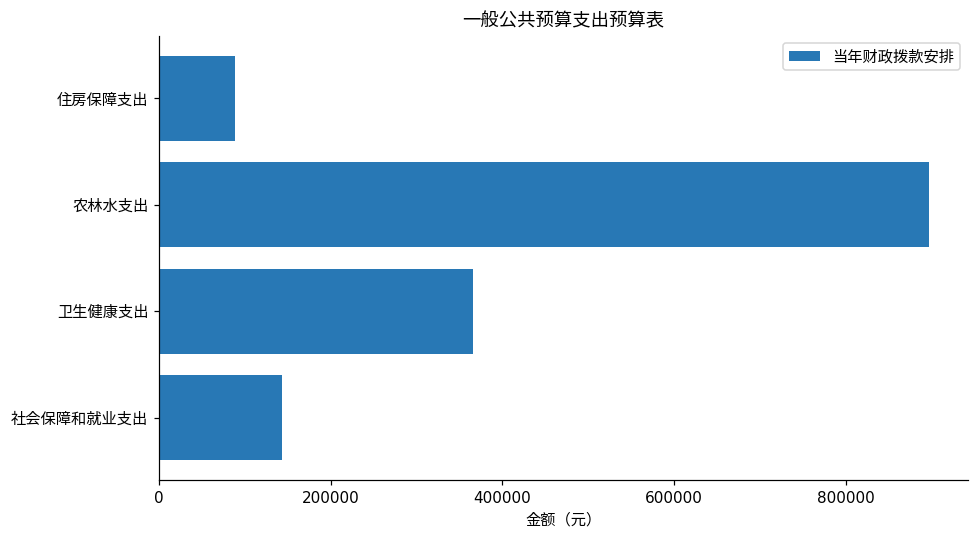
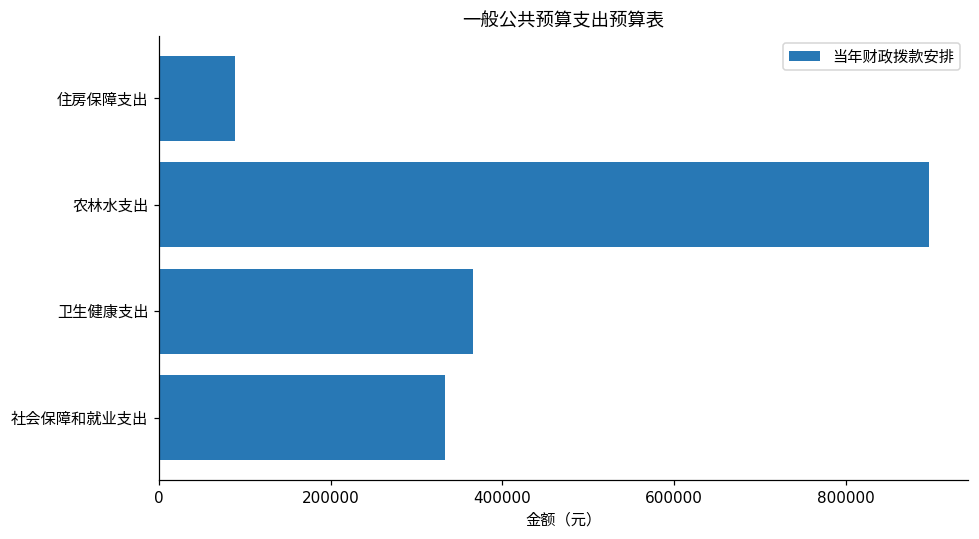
  {
    "住房保障支出": 90000,
    "农林水支出": 900000,
    "卫生健康支出": 370000,
-   "社会保障和就业支出": 140000
+   "社会保障和就业支出": 330000
  }
